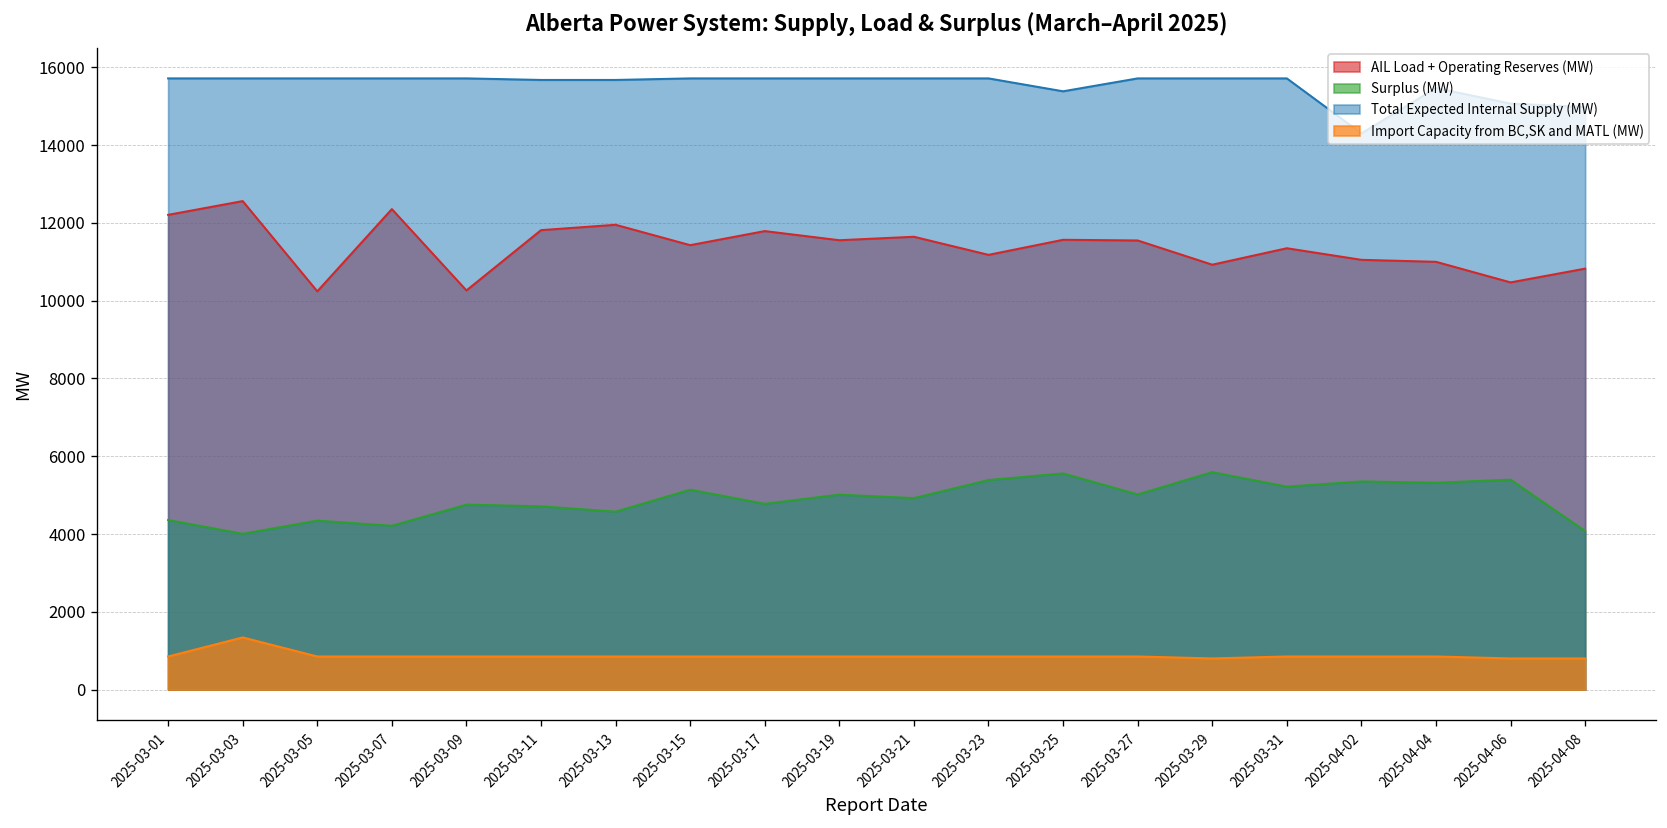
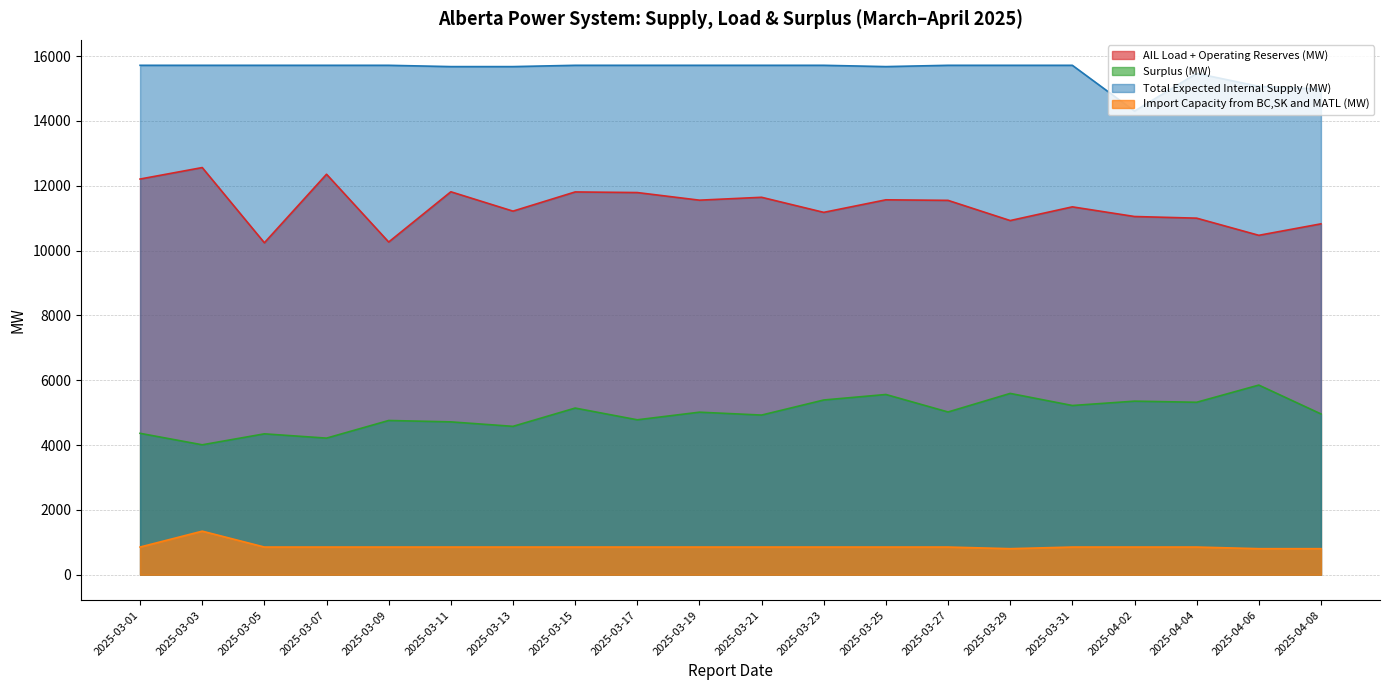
  {
    "AIL Load + Operating Reserves (MW)": {
      "2025-03-01": 12200,
      "2025-03-03": 12600,
      "2025-03-05": 10200,
      "2025-03-07": 12400,
      "2025-03-09": 10300,
      "2025-03-11": 11800,
-     "2025-03-13": 12000,
-     "2025-03-15": 11400,
+     "2025-03-13": 11200,
+     "2025-03-15": 11800,
      "2025-03-17": 11800,
      "2025-03-19": 11600,
      "2025-03-21": 11600,
      "2025-03-23": 11200,
      "2025-03-25": 11600,
      "2025-03-27": 11500,
      "2025-03-29": 10900,
      "2025-03-31": 11300,
      "2025-04-02": 11000,
      "2025-04-04": 11000,
      "2025-04-06": 10500,
      "2025-04-08": 10800
    },
    "Surplus (MW)": {
      "2025-03-01": 4400,
      "2025-03-03": 4000,
      "2025-03-05": 4300,
      "2025-03-07": 4200,
      "2025-03-09": 4800,
      "2025-03-11": 4700,
      "2025-03-13": 4600,
      "2025-03-15": 5100,
      "2025-03-17": 4800,
      "2025-03-19": 5000,
      "2025-03-21": 4900,
      "2025-03-23": 5400,
      "2025-03-25": 5600,
      "2025-03-27": 5000,
      "2025-03-29": 5600,
      "2025-03-31": 5200,
      "2025-04-02": 5400,
      "2025-04-04": 5300,
-     "2025-04-06": 5400,
-     "2025-04-08": 4100
+     "2025-04-06": 5800,
+     "2025-04-08": 5000
    },
    "Total Expected Internal Supply (MW)": {
      "2025-03-01": 15700,
      "2025-03-03": 15700,
      "2025-03-05": 15700,
      "2025-03-07": 15700,
      "2025-03-09": 15700,
      "2025-03-11": 15700,
      "2025-03-13": 15700,
      "2025-03-15": 15700,
      "2025-03-17": 15700,
      "2025-03-19": 15700,
      "2025-03-21": 15700,
      "2025-03-23": 15700,
-     "2025-03-25": 15400,
+     "2025-03-25": 15700,
      "2025-03-27": 15700,
      "2025-03-29": 15700,
      "2025-03-31": 15700
    },
    "Import Capacity from BC,SK and MATL (MW)": {
      "2025-03-01": 900,
      "2025-03-03": 1300,
      "2025-03-05": 900,
      "2025-03-07": 900,
      "2025-03-09": 900,
      "2025-03-11": 900,
      "2025-03-13": 900,
      "2025-03-15": 900,
      "2025-03-17": 900,
      "2025-03-19": 900,
      "2025-03-21": 900,
      "2025-03-23": 900,
      "2025-03-25": 900,
      "2025-03-27": 900,
      "2025-03-29": 800,
      "2025-03-31": 900,
      "2025-04-02": 900,
      "2025-04-04": 900,
      "2025-04-06": 800,
      "2025-04-08": 800
    }
  }
